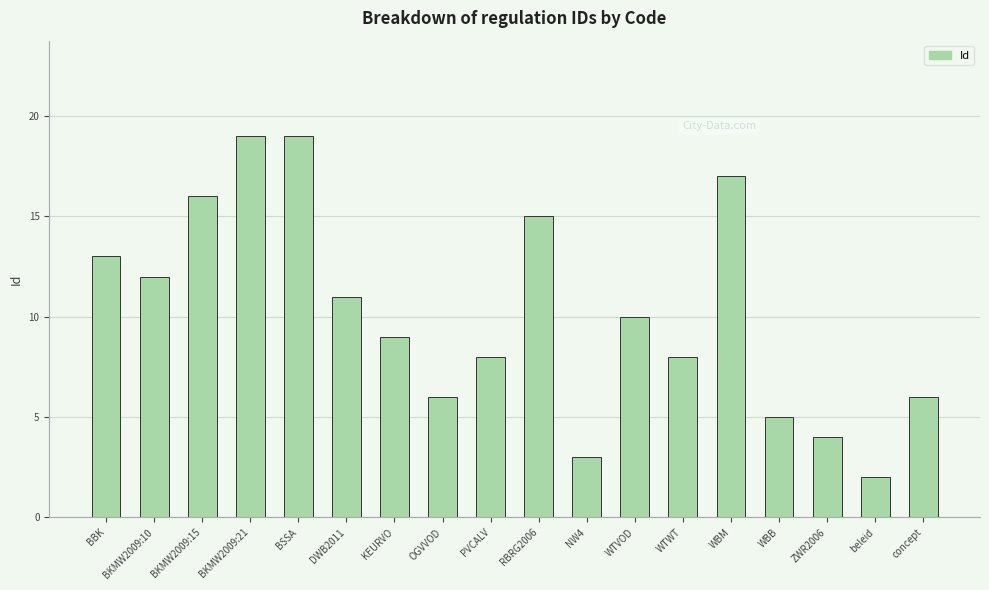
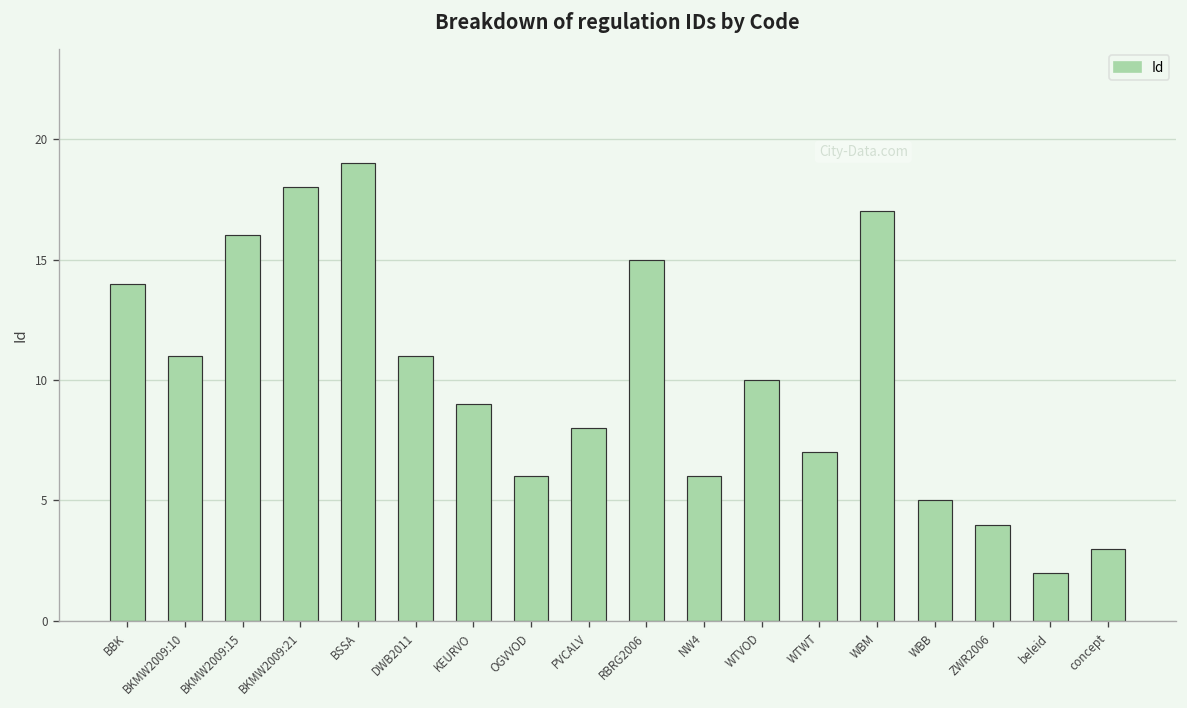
  {
-   "BBK": 13,
-   "BKMW2009:10": 12,
+   "BBK": 14,
+   "BKMW2009:10": 11,
    "BKMW2009:15": 16,
-   "BKMW2009:21": 19,
+   "BKMW2009:21": 18,
    "BSSA": 19,
    "DWB2011": 11,
    "KEURVO": 9,
    "OGVVOD": 6,
    "PVCALV": 8,
    "RBRG2006": 15,
-   "NW4": 3,
+   "NW4": 6,
    "WTVOD": 10,
-   "WTWT": 8,
+   "WTWT": 7,
    "WBM": 17,
    "WBB": 5,
    "ZWR2006": 4,
    "beleid": 2,
-   "concept": 6
+   "concept": 3
  }
